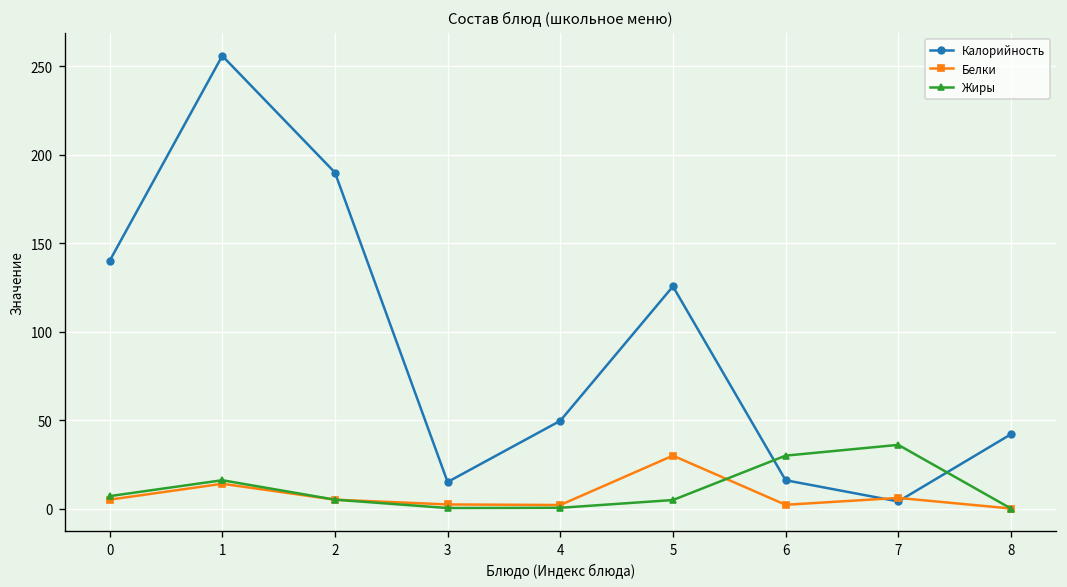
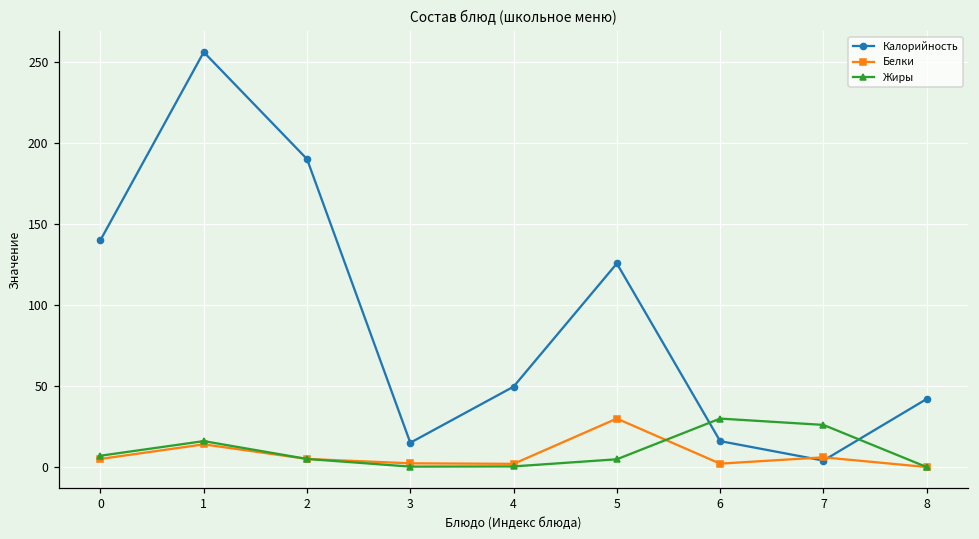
  {
    "Калорийность": {
      "0": 140,
      "1": 256,
      "2": 190,
      "3": 15,
      "4": 50,
      "5": 126,
      "6": 16,
      "7": 4,
      "8": 42
    },
    "Белки": {
      "0": 5,
      "1": 14,
      "3": 2,
      "5": 30,
      "6": 2,
      "7": 6
    },
    "Жиры": {
      "0": 7,
      "1": 16,
      "3": 0,
      "5": 5,
      "6": 30,
-     "7": 36
+     "7": 26
    }
  }
